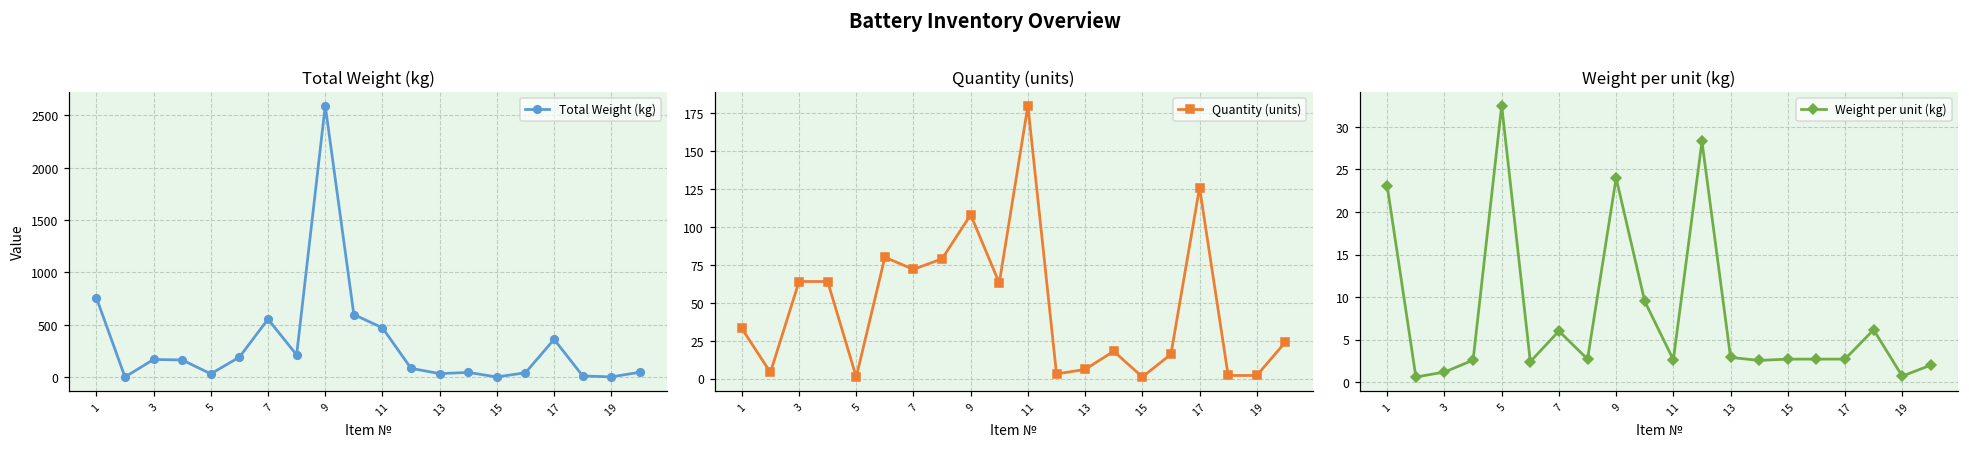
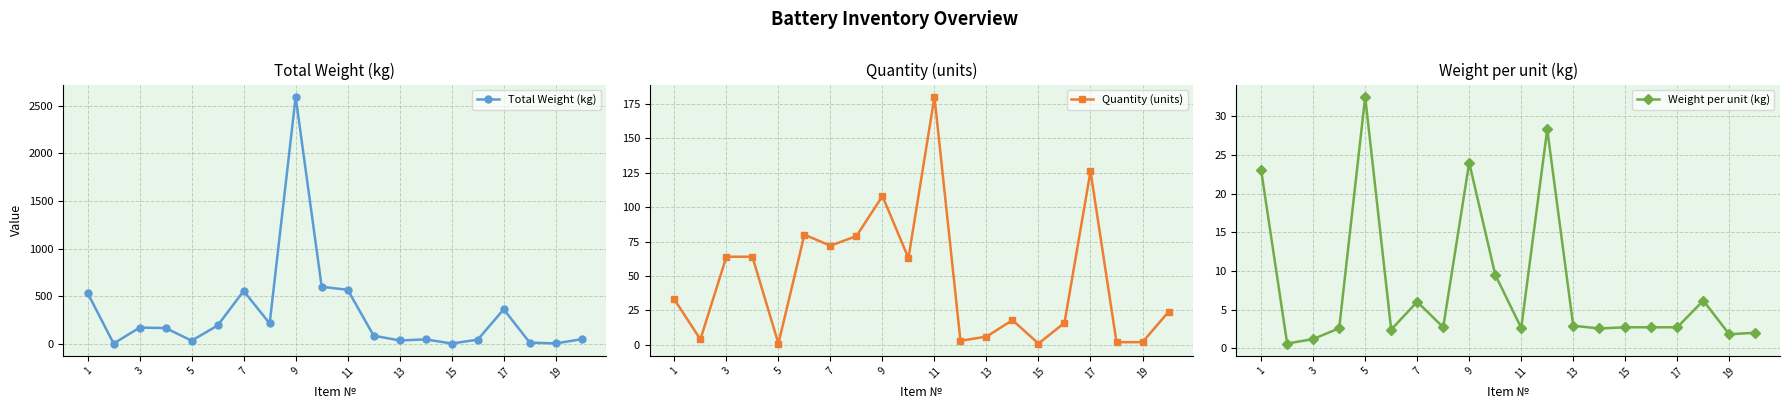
  {
    "Total Weight (kg)": {
-     "1": 800,
+     "1": 500,
      "3": 200,
      "5": 0,
      "7": 600,
      "9": 2600,
-     "11": 500,
+     "11": 600,
      "13": 0,
      "15": 0,
      "17": 400,
      "19": 0
    },
    "Quantity (units)": {
      "1": 33,
      "3": 64,
      "5": 1,
      "7": 72,
      "9": 108,
      "11": 180,
      "13": 6,
      "15": 1,
      "17": 126,
      "19": 2
    },
    "Weight per unit (kg)": {
      "1": 23,
      "3": 1,
      "5": 33,
      "7": 6,
      "9": 24,
      "11": 3,
      "13": 3,
      "15": 3,
      "17": 3,
-     "19": 1
+     "19": 2
    }
  }
